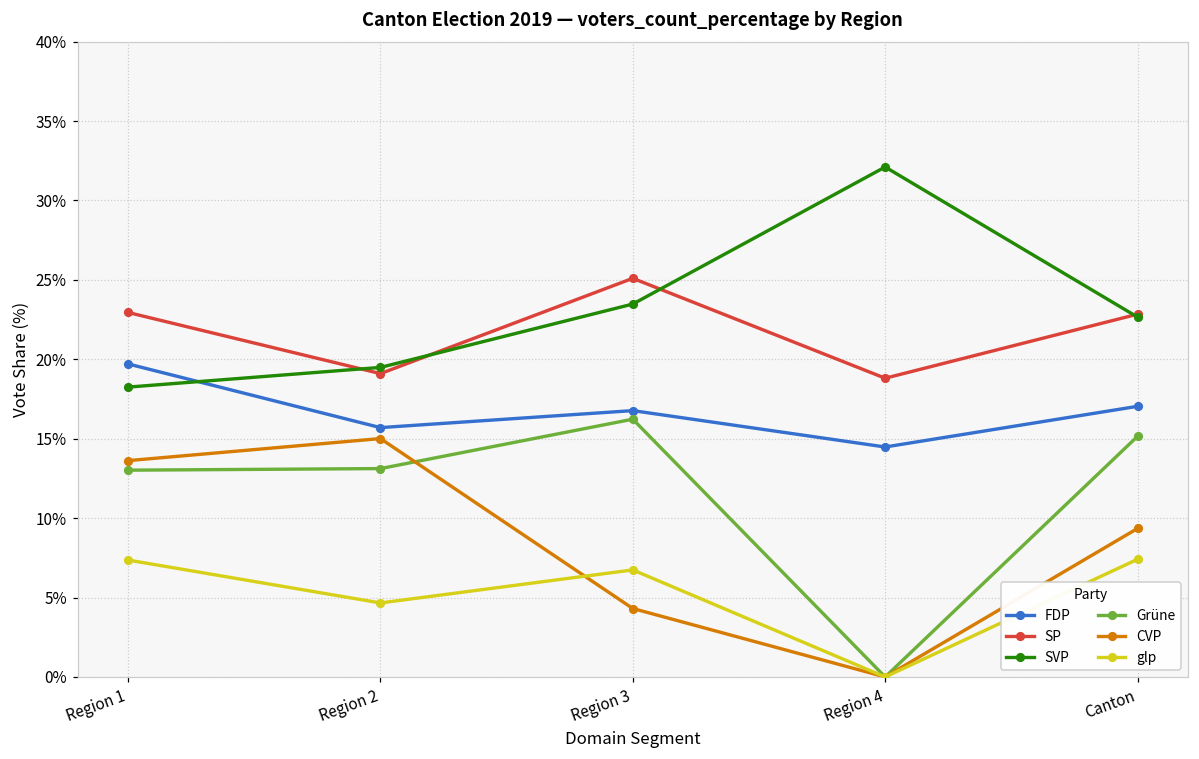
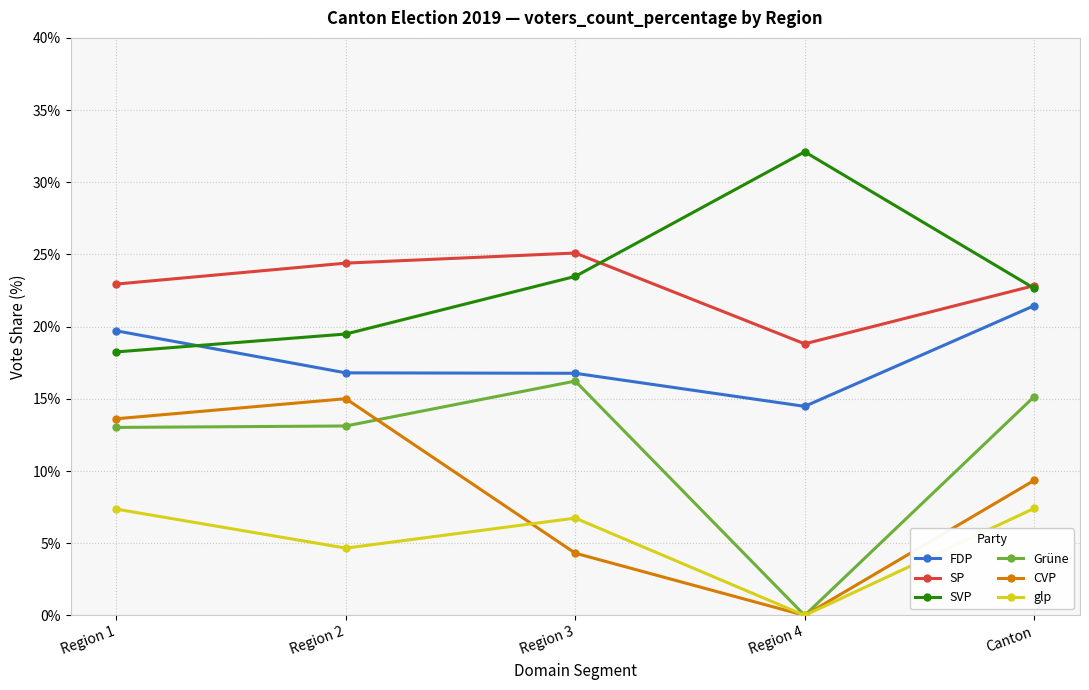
  {
    "FDP": {
      "Region 1": "19.7%",
-     "Region 2": "15.7%",
+     "Region 2": "16.8%",
      "Region 3": "16.8%",
      "Region 4": "14.5%",
-     "Canton": "17.0%"
+     "Canton": "21.5%"
    },
    "SP": {
      "Region 1": "23.0%",
-     "Region 2": "19.1%",
+     "Region 2": "24.4%",
      "Region 3": "25.1%",
      "Region 4": "18.8%",
      "Canton": "22.8%"
    },
    "SVP": {
      "Region 1": "18.3%",
      "Region 2": "19.5%",
      "Region 3": "23.5%",
      "Region 4": "32.1%",
      "Canton": "22.7%"
    },
    "Grüne": {
      "Region 1": "13.0%",
      "Region 2": "13.1%",
      "Region 3": "16.2%",
      "Canton": "15.2%"
    },
    "CVP": {
      "Region 1": "13.6%",
      "Region 2": "15.0%",
      "Region 3": "4.3%",
      "Canton": "9.4%"
    },
    "glp": {
      "Region 1": "7.4%",
      "Region 2": "4.7%",
      "Region 3": "6.7%",
      "Canton": "7.4%"
    }
  }
